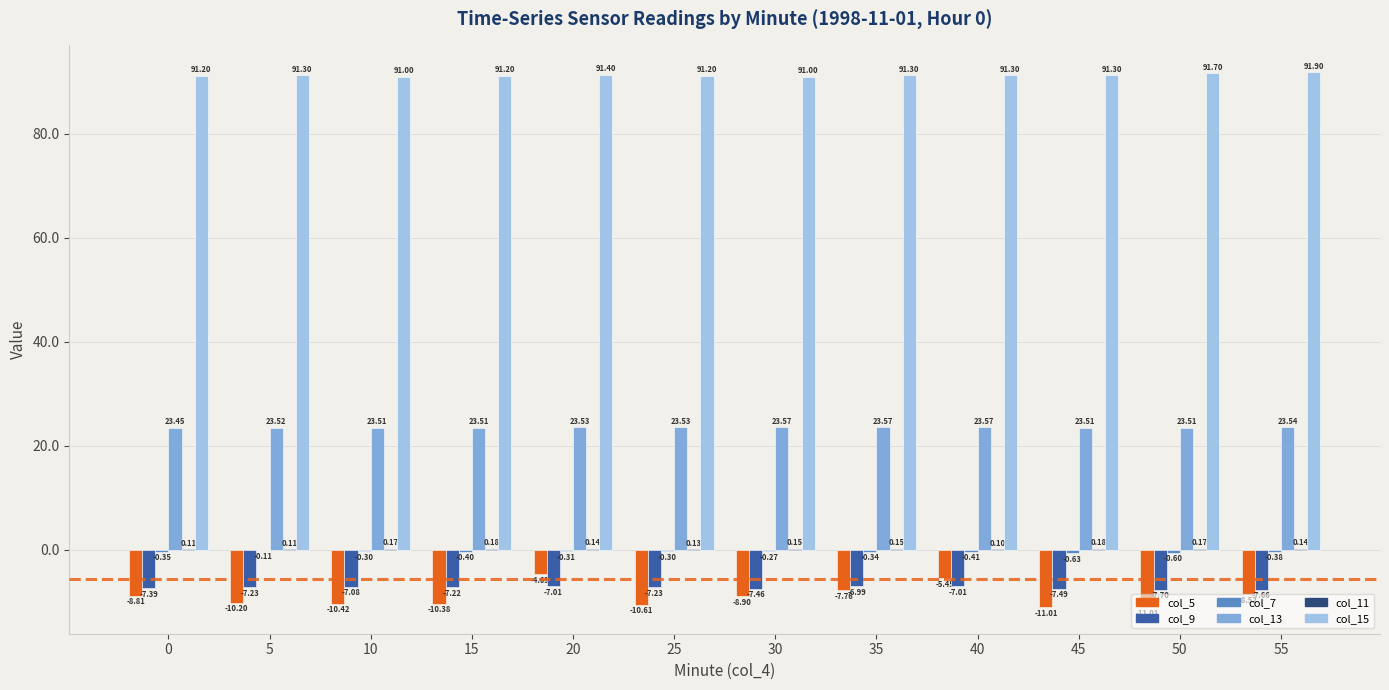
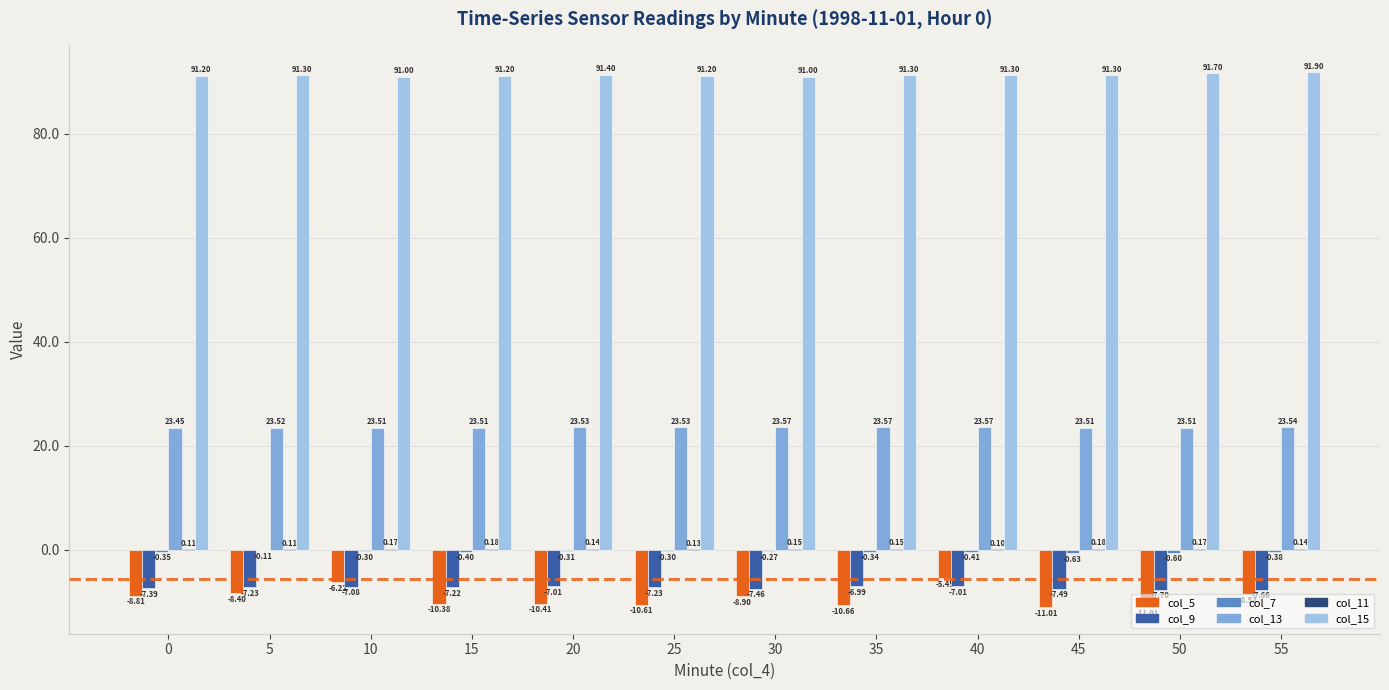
  {
    "col_5": {
      "0": -8.81,
-     "5": -10.20,
-     "10": -10.42,
+     "5": -8.40,
+     "10": -6.22,
      "15": -10.38,
-     "20": -4.69,
+     "20": -10.41,
      "25": -10.61,
      "30": -8.90,
-     "35": -7.76,
+     "35": -10.66,
      "40": -5.45,
      "45": -11.01
    }
  }
